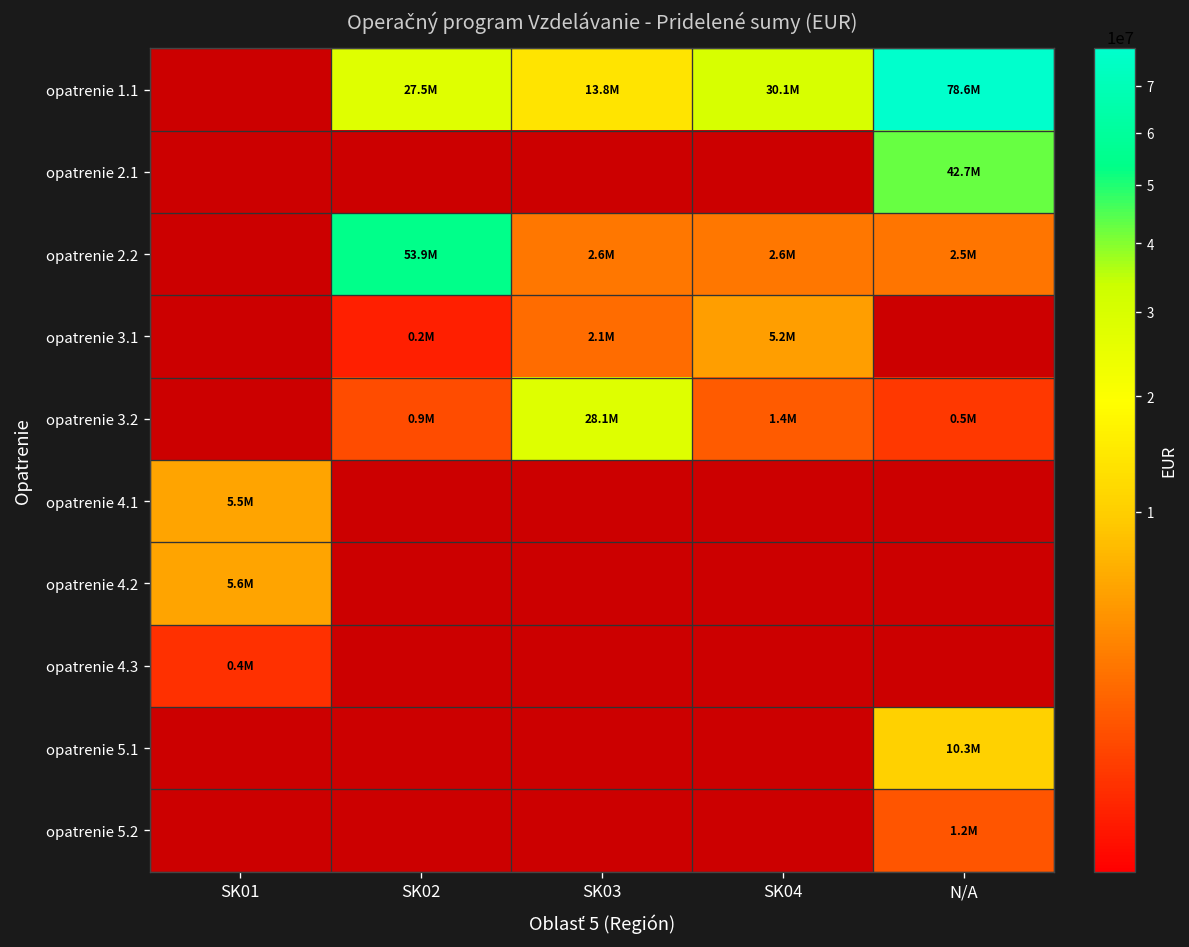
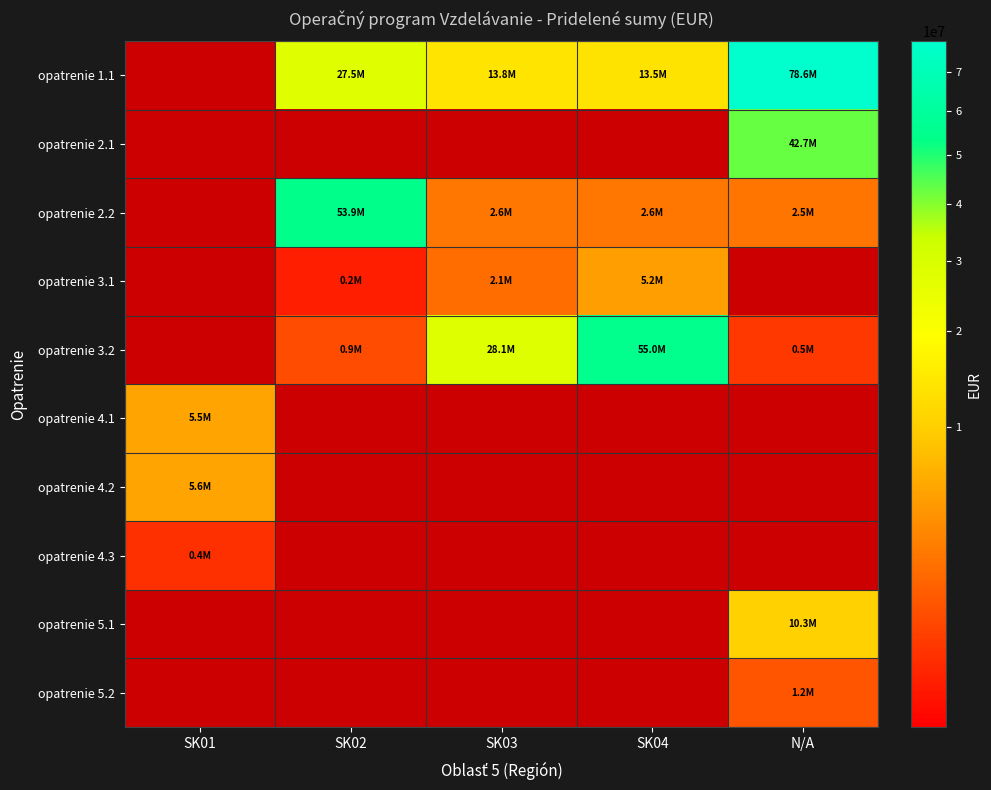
  {
    "opatrenie 1.1": {
      "SK02": "27.5M",
      "SK03": "13.8M",
-     "SK04": "30.1M",
+     "SK04": "13.5M",
      "N/A": "78.6M"
    },
    "opatrenie 2.1": {
      "N/A": "42.7M"
    },
    "opatrenie 2.2": {
      "SK02": "53.9M",
      "SK03": "2.6M",
      "SK04": "2.6M",
      "N/A": "2.5M"
    },
    "opatrenie 3.1": {
      "SK02": "0.2M",
      "SK03": "2.1M",
      "SK04": "5.2M"
    },
    "opatrenie 3.2": {
      "SK02": "0.9M",
      "SK03": "28.1M",
-     "SK04": "1.4M",
+     "SK04": "55.0M",
      "N/A": "0.5M"
    },
    "opatrenie 4.1": {
      "SK01": "5.5M"
    },
    "opatrenie 4.2": {
      "SK01": "5.6M"
    },
    "opatrenie 4.3": {
      "SK01": "0.4M"
    },
    "opatrenie 5.1": {
      "N/A": "10.3M"
    },
    "opatrenie 5.2": {
      "N/A": "1.2M"
    }
  }
